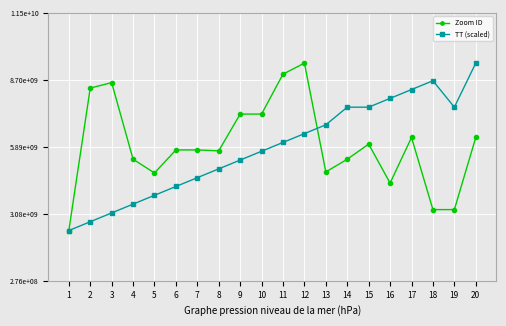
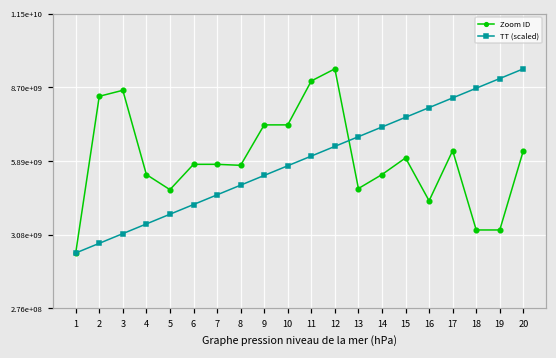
  {
    "Zoom ID": {
      "2": 8400000000,
      "3": 8600000000,
      "4": 5400000000,
      "5": 4800000000,
      "6": 5800000000,
      "7": 5800000000,
      "8": 5700000000,
      "9": 7300000000,
      "10": 7300000000,
      "11": 8900000000,
      "12": 9400000000,
      "13": 4800000000,
      "14": 5400000000,
      "15": 6000000000,
      "16": 4400000000,
      "17": 6300000000,
      "18": 3300000000,
      "19": 3300000000,
      "20": 6300000000
    },
    "TT (scaled)": {
      "2": 2800000000,
      "3": 3100000000,
      "4": 3500000000,
      "5": 3900000000,
      "6": 4200000000,
      "7": 4600000000,
      "8": 5000000000,
      "9": 5300000000,
      "10": 5700000000,
      "11": 6100000000,
      "12": 6400000000,
      "13": 6800000000,
-     "14": 7600000000,
+     "14": 7200000000,
      "15": 7600000000,
      "16": 7900000000,
      "17": 8300000000,
      "18": 8700000000,
-     "19": 7600000000,
+     "19": 9000000000,
      "20": 9400000000
    }
  }
